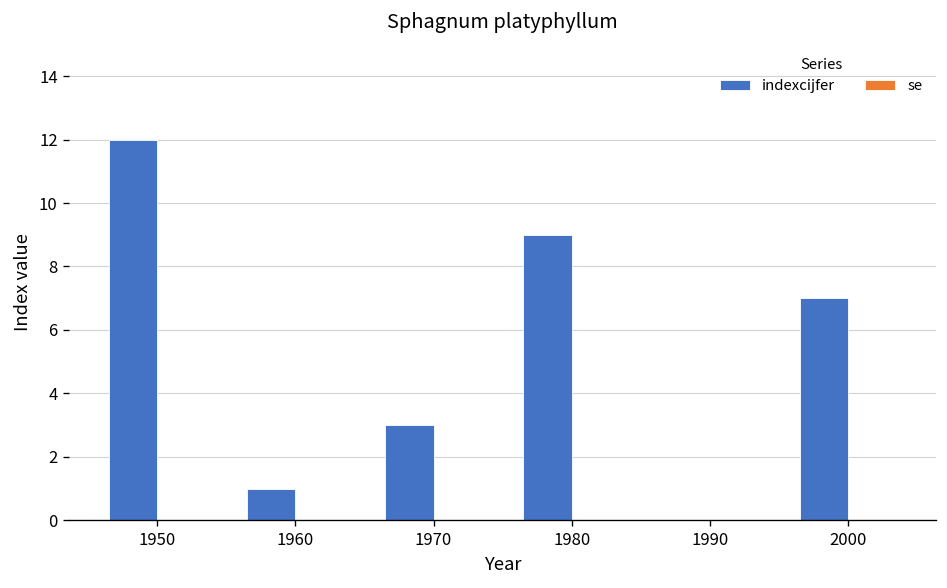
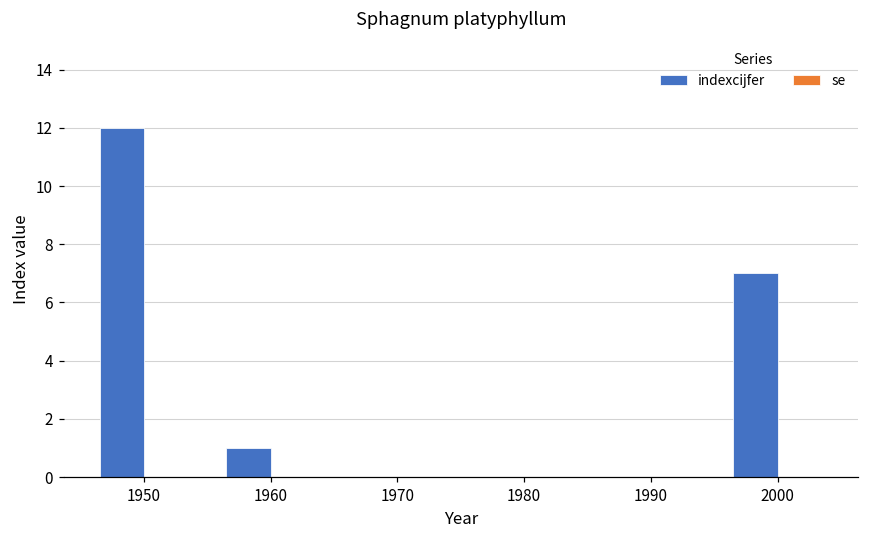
  {
    "indexcijfer": {
      "1950": 12,
      "1960": 1,
-     "1970": 3,
-     "1980": 9,
+     "1970": 0,
+     "1980": 0,
      "1990": 0,
      "2000": 7
    },
    "se": {
      "1950": 0,
      "1960": 0,
      "1970": 0,
      "1980": 0,
      "1990": 0,
      "2000": 0
    }
  }
